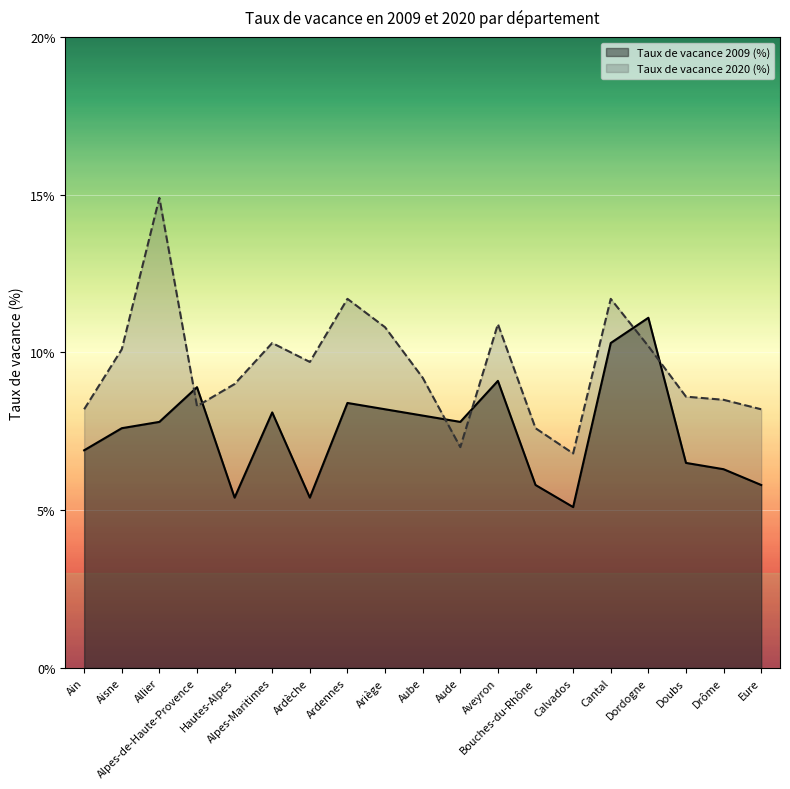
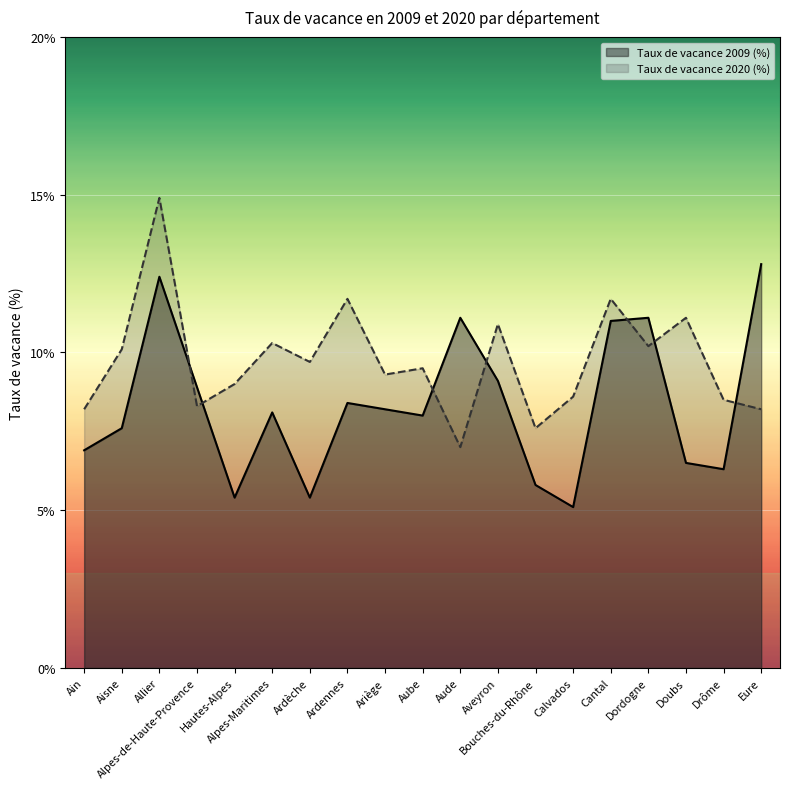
  {
    "Taux de vacance 2009 (%)": {
      "Ain": "6.9%",
      "Aisne": "7.6%",
-     "Allier": "7.8%",
+     "Allier": "12.4%",
      "Alpes-de-Haute-Provence": "8.9%",
      "Hautes-Alpes": "5.4%",
      "Alpes-Maritimes": "8.1%",
      "Ardèche": "5.4%",
      "Ardennes": "8.4%",
      "Ariège": "8.2%",
      "Aube": "8.0%",
-     "Aude": "7.8%",
+     "Aude": "11.1%",
      "Aveyron": "9.1%",
      "Bouches-du-Rhône": "5.8%",
      "Calvados": "5.1%",
-     "Cantal": "10.3%",
+     "Cantal": "11.0%",
      "Dordogne": "11.1%",
      "Doubs": "6.5%",
      "Drôme": "6.3%",
-     "Eure": "5.8%"
+     "Eure": "12.8%"
    },
    "Taux de vacance 2020 (%)": {
      "Ain": "8.2%",
      "Aisne": "10.1%",
      "Allier": "14.9%",
      "Alpes-de-Haute-Provence": "8.3%",
      "Hautes-Alpes": "9.0%",
      "Alpes-Maritimes": "10.3%",
      "Ardèche": "9.7%",
      "Ardennes": "11.7%",
-     "Ariège": "10.8%",
-     "Aube": "9.2%",
+     "Ariège": "9.3%",
+     "Aube": "9.5%",
      "Aude": "7.0%",
      "Aveyron": "10.9%",
      "Bouches-du-Rhône": "7.6%",
-     "Calvados": "6.8%",
+     "Calvados": "8.6%",
      "Cantal": "11.7%",
      "Dordogne": "10.2%",
-     "Doubs": "8.6%",
+     "Doubs": "11.1%",
      "Drôme": "8.5%",
      "Eure": "8.2%"
    }
  }
